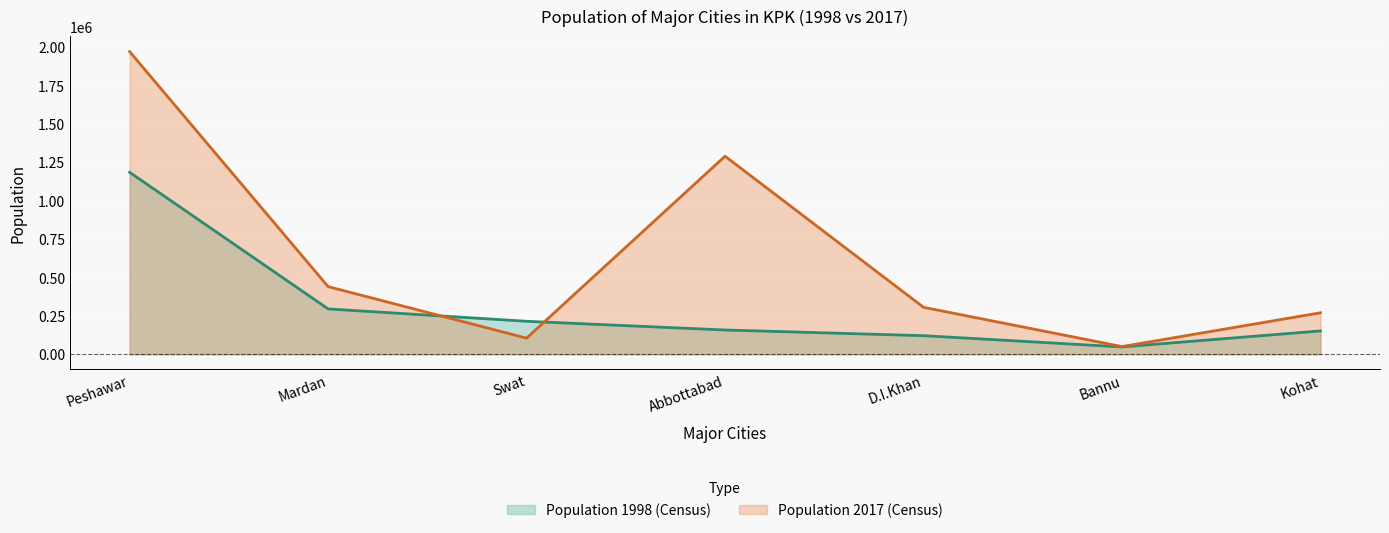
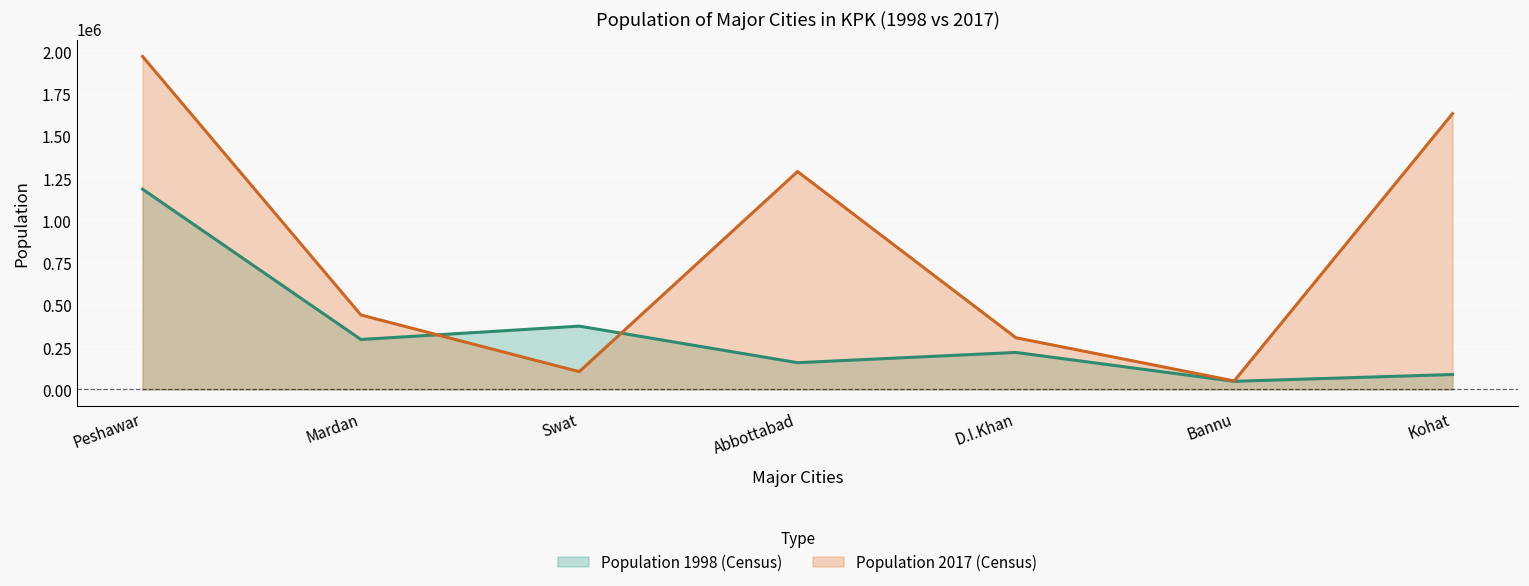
  {
    "Population 1998 (Census)": {
      "Peshawar": 1180000,
      "Mardan": 300000,
-     "Swat": 210000,
+     "Swat": 370000,
      "Abbottabad": 160000,
-     "D.I.Khan": 120000,
-     "Kohat": 150000
+     "D.I.Khan": 220000,
+     "Kohat": 90000
    },
    "Population 2017 (Census)": {
      "Peshawar": 1970000,
      "Mardan": 440000,
      "Swat": 100000,
      "Abbottabad": 1290000,
      "D.I.Khan": 310000,
-     "Kohat": 270000
+     "Kohat": 1630000
    }
  }
